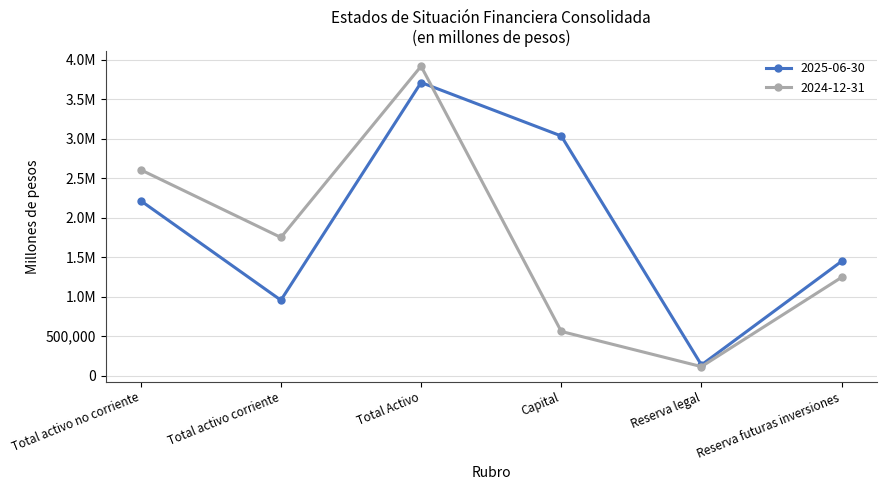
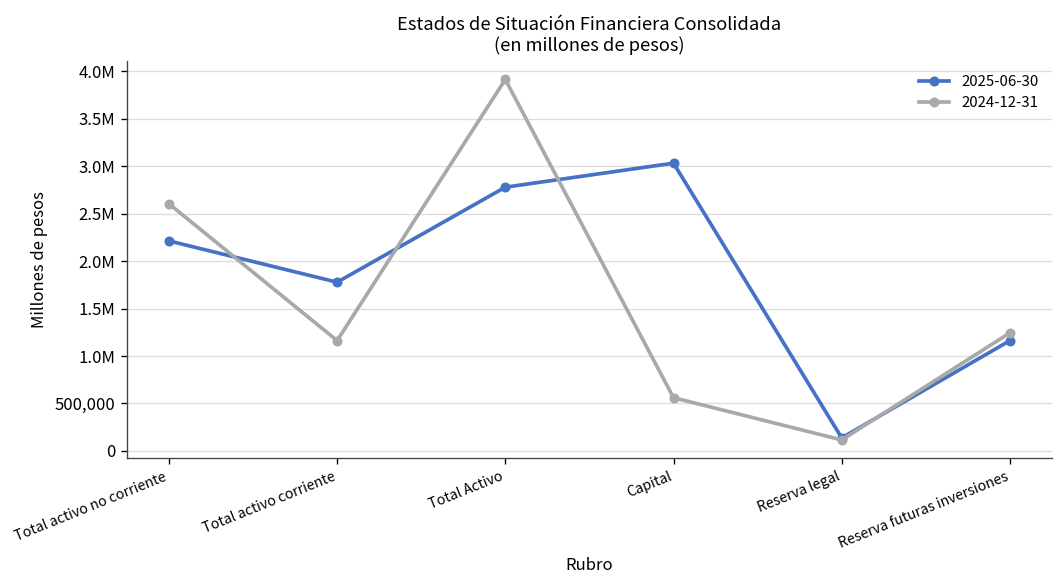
  {
    "2025-06-30": {
      "Total activo no corriente": "2,200,000",
-     "Total activo corriente": "1,000,000",
-     "Total Activo": "3,700,000",
+     "Total activo corriente": "1,800,000",
+     "Total Activo": "2,800,000",
      "Capital": "3,000,000",
-     "Reserva futuras inversiones": "1,400,000"
+     "Reserva futuras inversiones": "1,200,000"
    },
    "2024-12-31": {
      "Total activo no corriente": "2,600,000",
-     "Total activo corriente": "1,700,000",
+     "Total activo corriente": "1,200,000",
      "Total Activo": "3,900,000",
      "Capital": "600,000",
      "Reserva futuras inversiones": "1,200,000"
    }
  }
